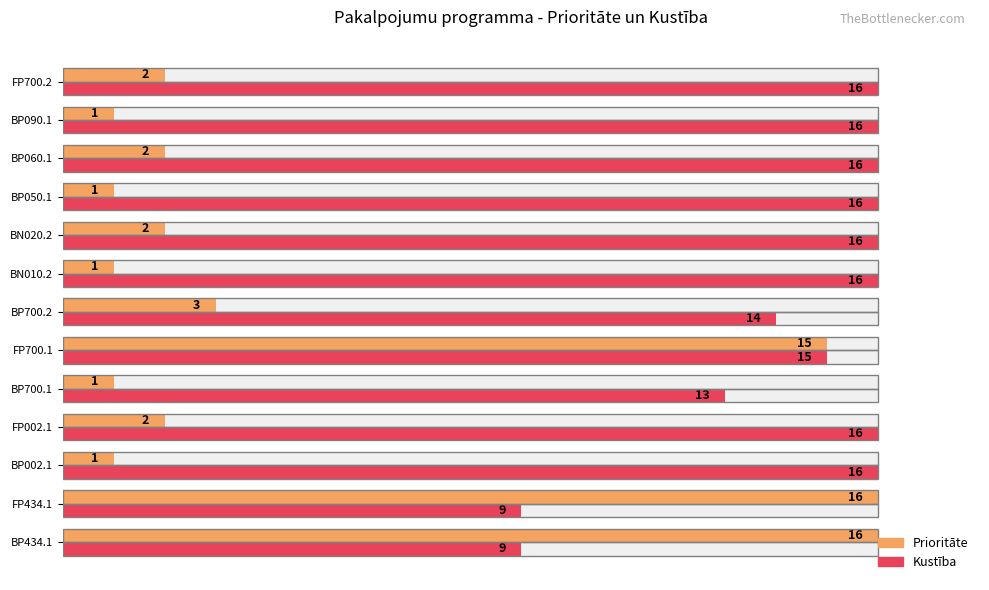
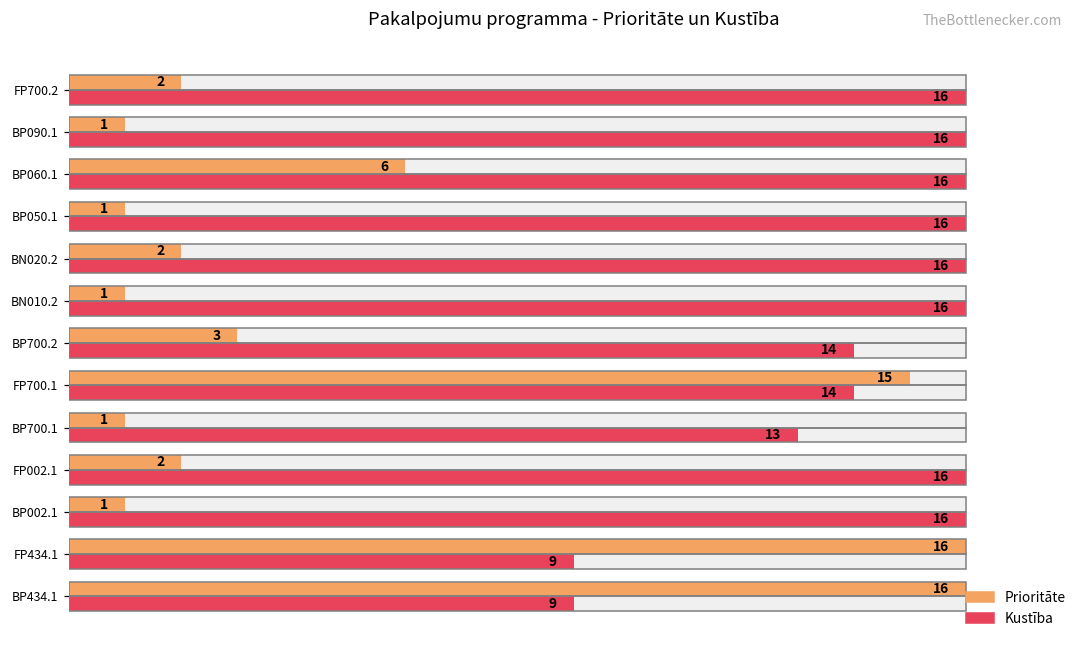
  {
    "Prioritāte": {
-     "BP060.1": 2,
+     "BP060.1": 6,
      "FP434.1": 16,
      "BP434.1": 16
    },
    "Kustība": {
      "FP700.2": 16,
      "BP090.1": 16,
      "BP060.1": 16,
      "BP050.1": 16,
      "BN020.2": 16,
      "BN010.2": 16,
-     "FP700.1": 15,
+     "FP700.1": 14,
      "FP002.1": 16,
      "BP002.1": 16
    }
  }
